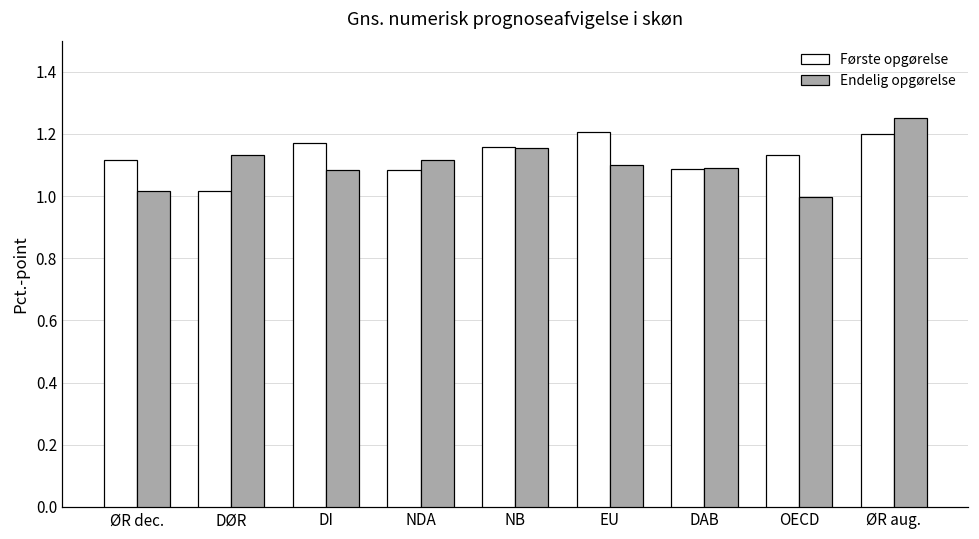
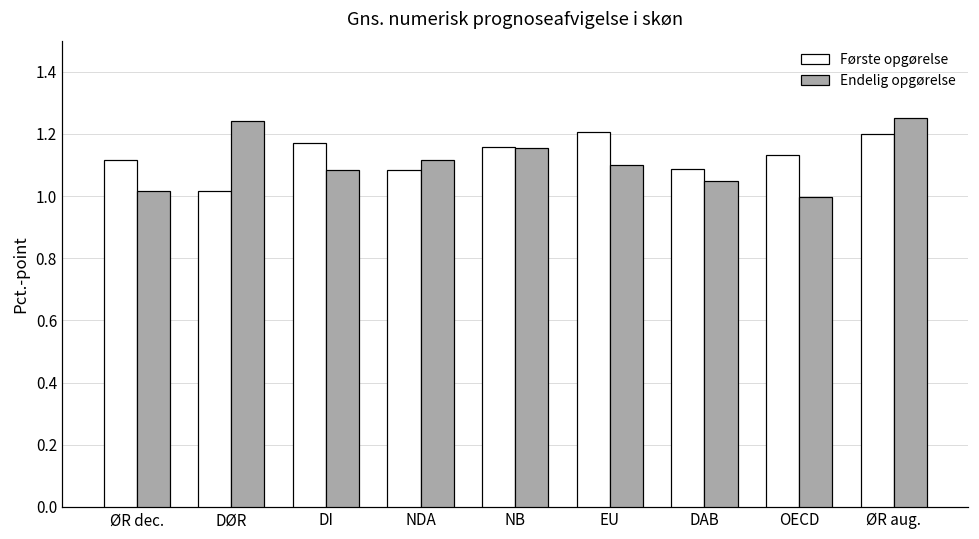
  {
    "Første opgørelse": {
      "ØR dec.": 1.12,
      "DØR": 1.02,
      "DI": 1.17,
      "NDA": 1.08,
      "NB": 1.16,
      "EU": 1.21,
      "DAB": 1.09,
      "OECD": 1.13,
      "ØR aug.": 1.20
    },
    "Endelig opgørelse": {
      "ØR dec.": 1.02,
-     "DØR": 1.13,
+     "DØR": 1.24,
      "DI": 1.08,
      "NDA": 1.12,
      "NB": 1.16,
      "EU": 1.10,
-     "DAB": 1.09,
+     "DAB": 1.05,
      "OECD": 1.00,
      "ØR aug.": 1.25
    }
  }
